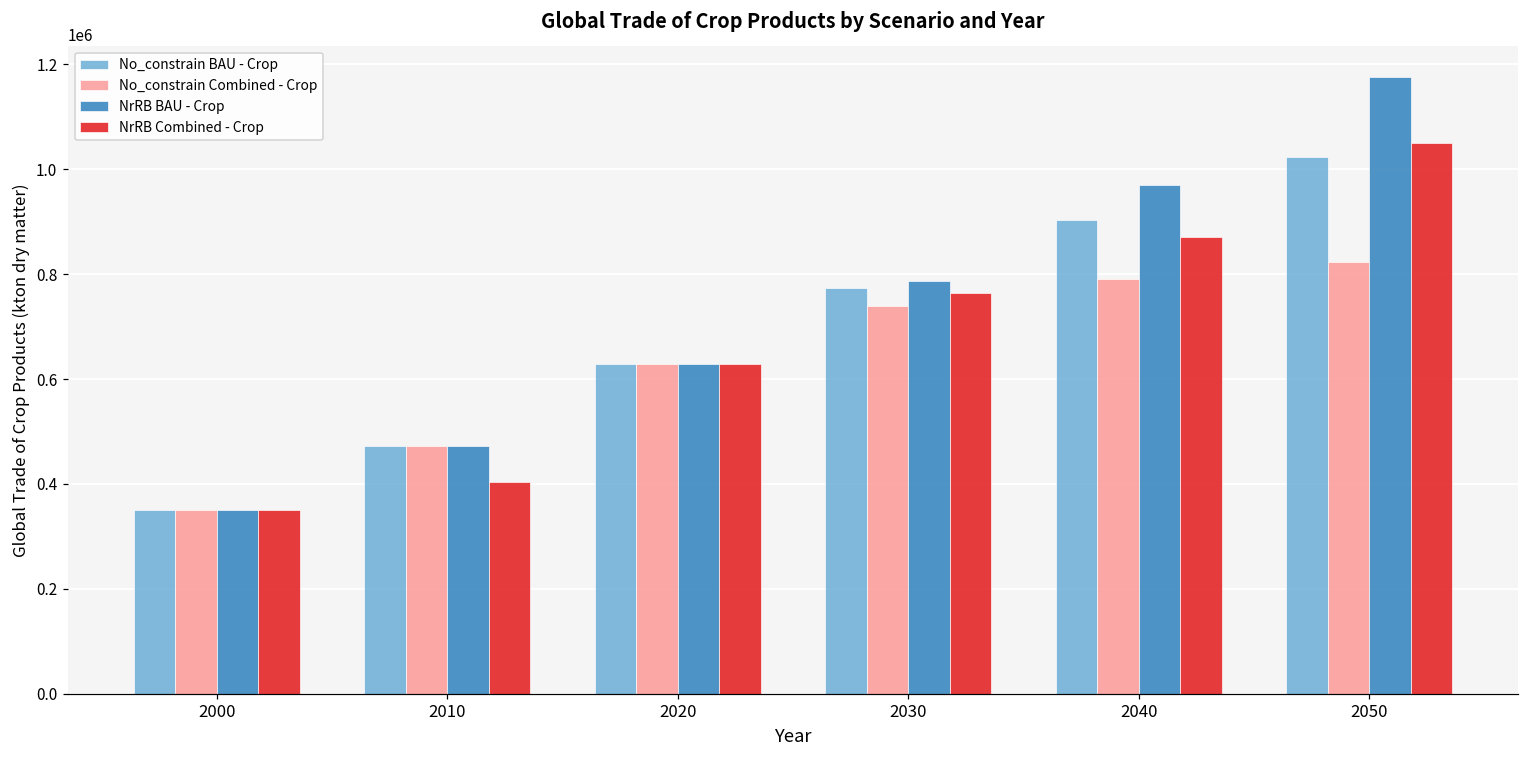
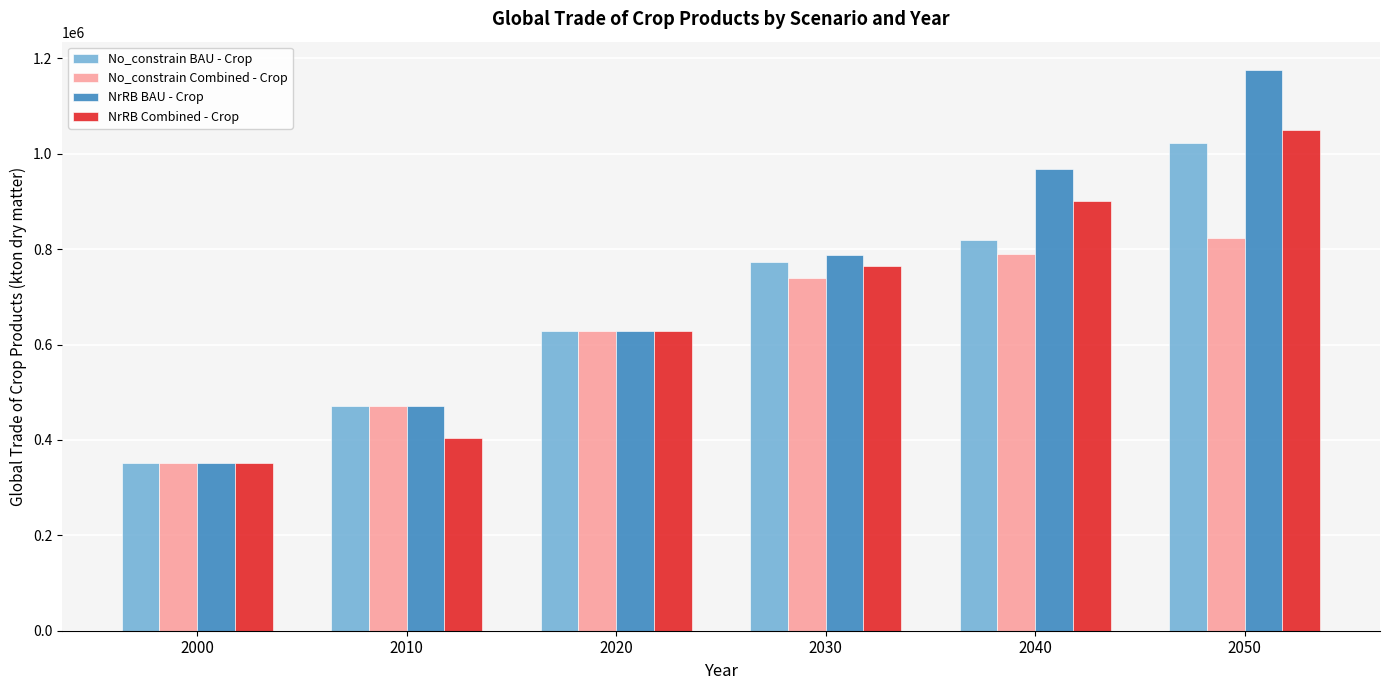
  {
    "No_constrain BAU - Crop": {
      "2000": 350000,
      "2010": 470000,
      "2020": 630000,
      "2030": 770000,
-     "2040": 900000,
+     "2040": 820000,
      "2050": 1020000
    },
    "No_constrain Combined - Crop": {
      "2000": 350000,
      "2010": 470000,
      "2020": 630000,
      "2030": 740000,
      "2040": 790000,
      "2050": 820000
    },
    "NrRB BAU - Crop": {
      "2000": 350000,
      "2010": 470000,
      "2020": 630000,
      "2030": 790000,
      "2040": 970000,
      "2050": 1180000
    },
    "NrRB Combined - Crop": {
      "2000": 350000,
      "2010": 400000,
      "2020": 630000,
      "2030": 760000,
-     "2040": 870000,
+     "2040": 900000,
      "2050": 1050000
    }
  }
